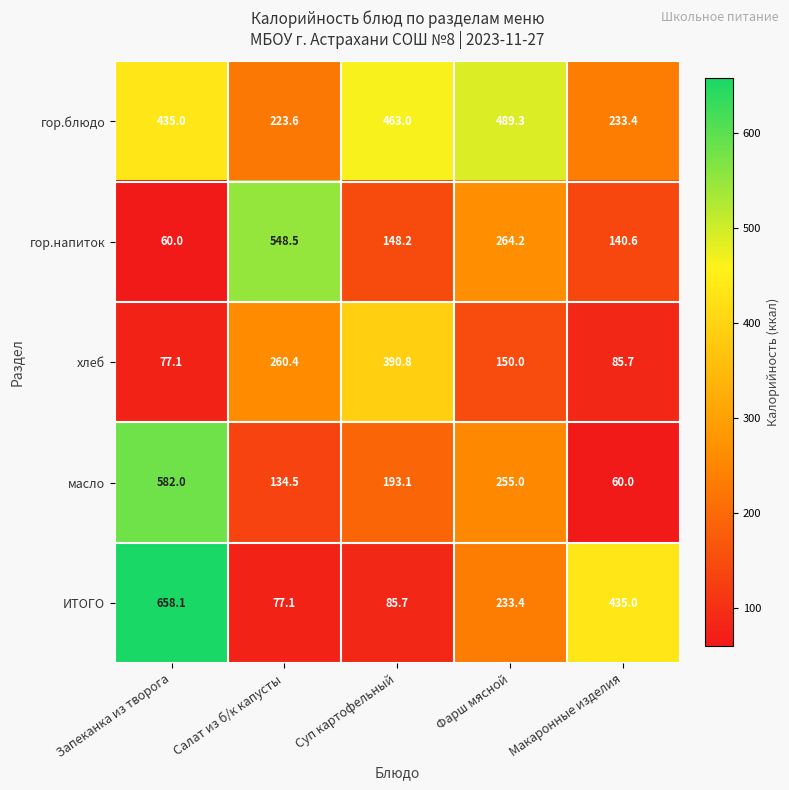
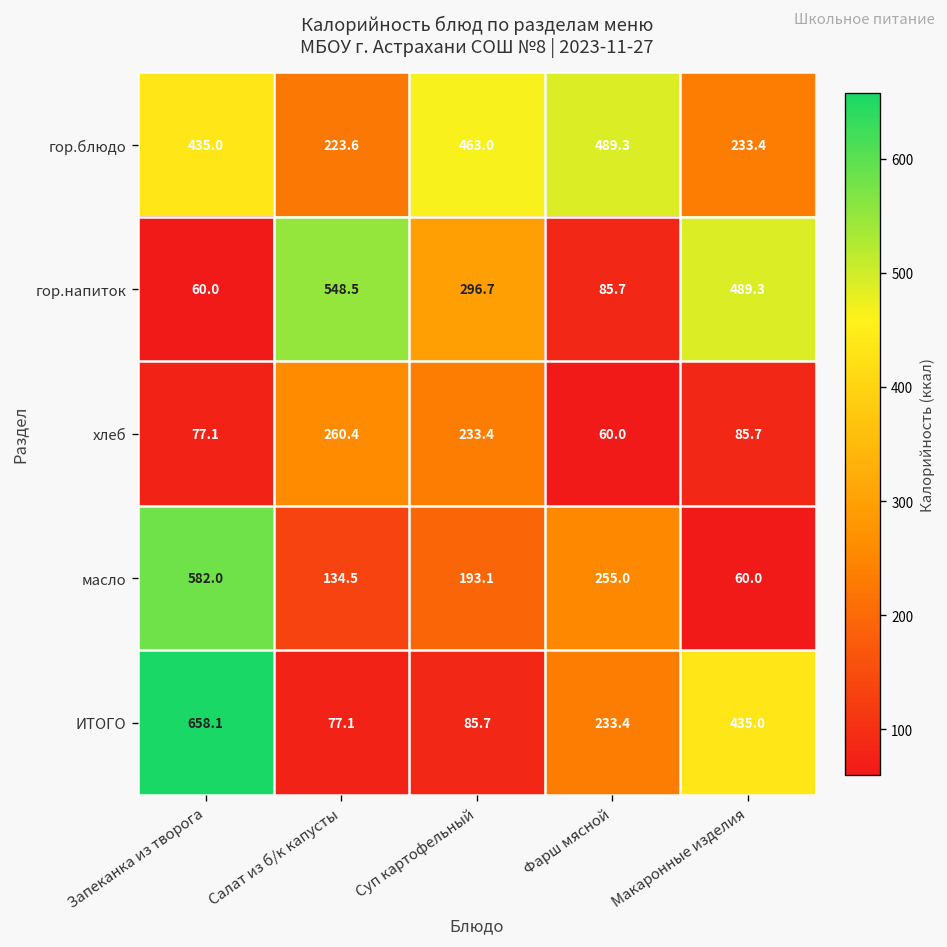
  {
    "гор.блюдо": {
      "Запеканка из творога": 435.0,
      "Салат из б/к капусты": 223.6,
      "Суп картофельный": 463.0,
      "Фарш мясной": 489.3,
      "Макаронные изделия": 233.4
    },
    "гор.напиток": {
      "Запеканка из творога": 60.0,
      "Салат из б/к капусты": 548.5,
-     "Суп картофельный": 148.2,
-     "Фарш мясной": 264.2,
-     "Макаронные изделия": 140.6
+     "Суп картофельный": 296.7,
+     "Фарш мясной": 85.7,
+     "Макаронные изделия": 489.3
    },
    "хлеб": {
      "Запеканка из творога": 77.1,
      "Салат из б/к капусты": 260.4,
-     "Суп картофельный": 390.8,
-     "Фарш мясной": 150.0,
+     "Суп картофельный": 233.4,
+     "Фарш мясной": 60.0,
      "Макаронные изделия": 85.7
    },
    "масло": {
      "Запеканка из творога": 582.0,
      "Салат из б/к капусты": 134.5,
      "Суп картофельный": 193.1,
      "Фарш мясной": 255.0,
      "Макаронные изделия": 60.0
    },
    "ИТОГО": {
      "Запеканка из творога": 658.1,
      "Салат из б/к капусты": 77.1,
      "Суп картофельный": 85.7,
      "Фарш мясной": 233.4,
      "Макаронные изделия": 435.0
    }
  }
